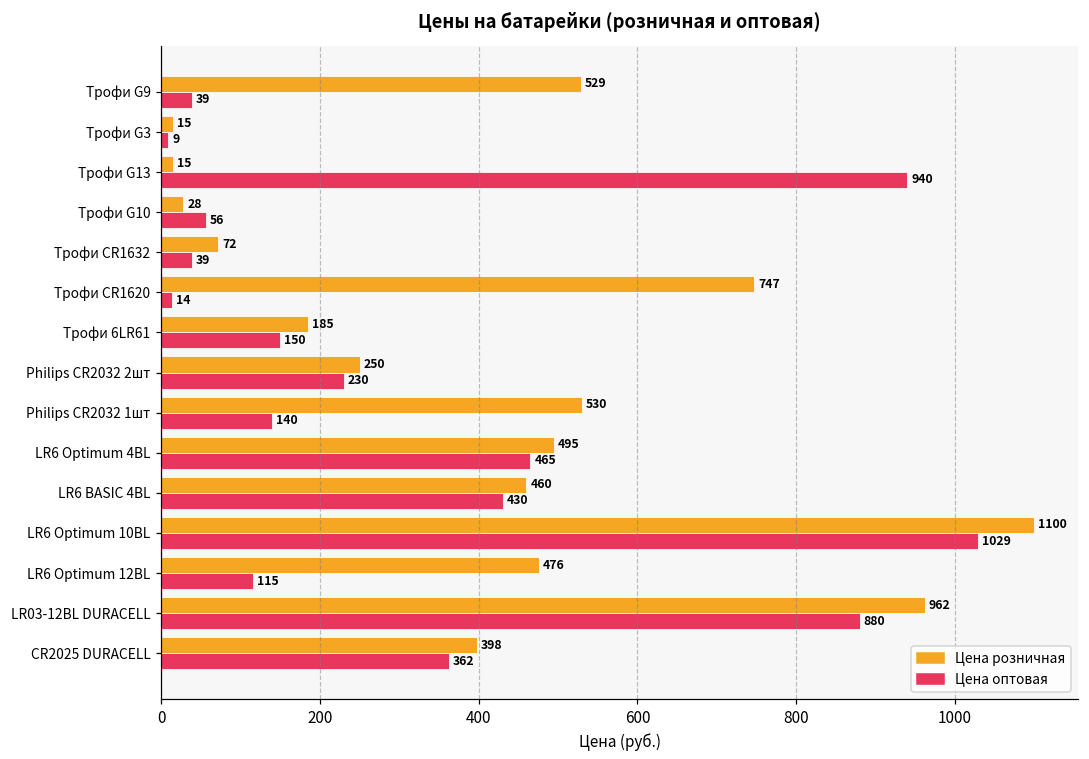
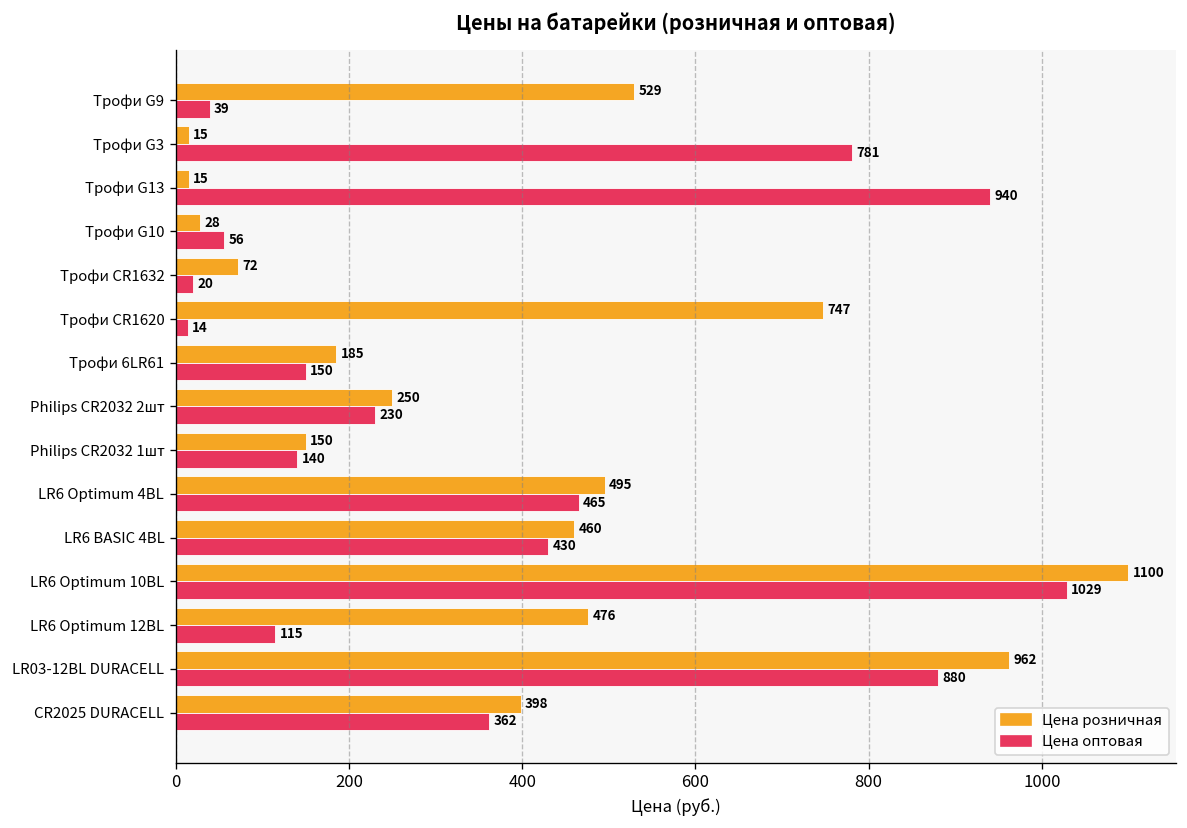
  {
    "Цена розничная": {
      "Трофи G9": 529,
      "Трофи G3": 15,
      "Трофи G13": 15,
      "Трофи G10": 28,
      "Трофи CR1632": 72,
      "Трофи CR1620": 747,
      "Трофи 6LR61": 185,
      "Philips CR2032 2шт": 250,
-     "Philips CR2032 1шт": 530,
+     "Philips CR2032 1шт": 150,
      "LR6 Optimum 4BL": 495,
      "LR6 BASIC 4BL": 460,
      "LR6 Optimum 10BL": 1100,
      "LR6 Optimum 12BL": 476,
      "LR03-12BL DURACELL": 962,
      "CR2025 DURACELL": 398
    },
    "Цена оптовая": {
      "Трофи G9": 39,
-     "Трофи G3": 9,
+     "Трофи G3": 781,
      "Трофи G13": 940,
      "Трофи G10": 56,
-     "Трофи CR1632": 39,
+     "Трофи CR1632": 20,
      "Трофи CR1620": 14,
      "Трофи 6LR61": 150,
      "Philips CR2032 2шт": 230,
      "Philips CR2032 1шт": 140,
      "LR6 Optimum 4BL": 465,
      "LR6 BASIC 4BL": 430,
      "LR6 Optimum 10BL": 1029,
      "LR6 Optimum 12BL": 115,
      "LR03-12BL DURACELL": 880,
      "CR2025 DURACELL": 362
    }
  }
